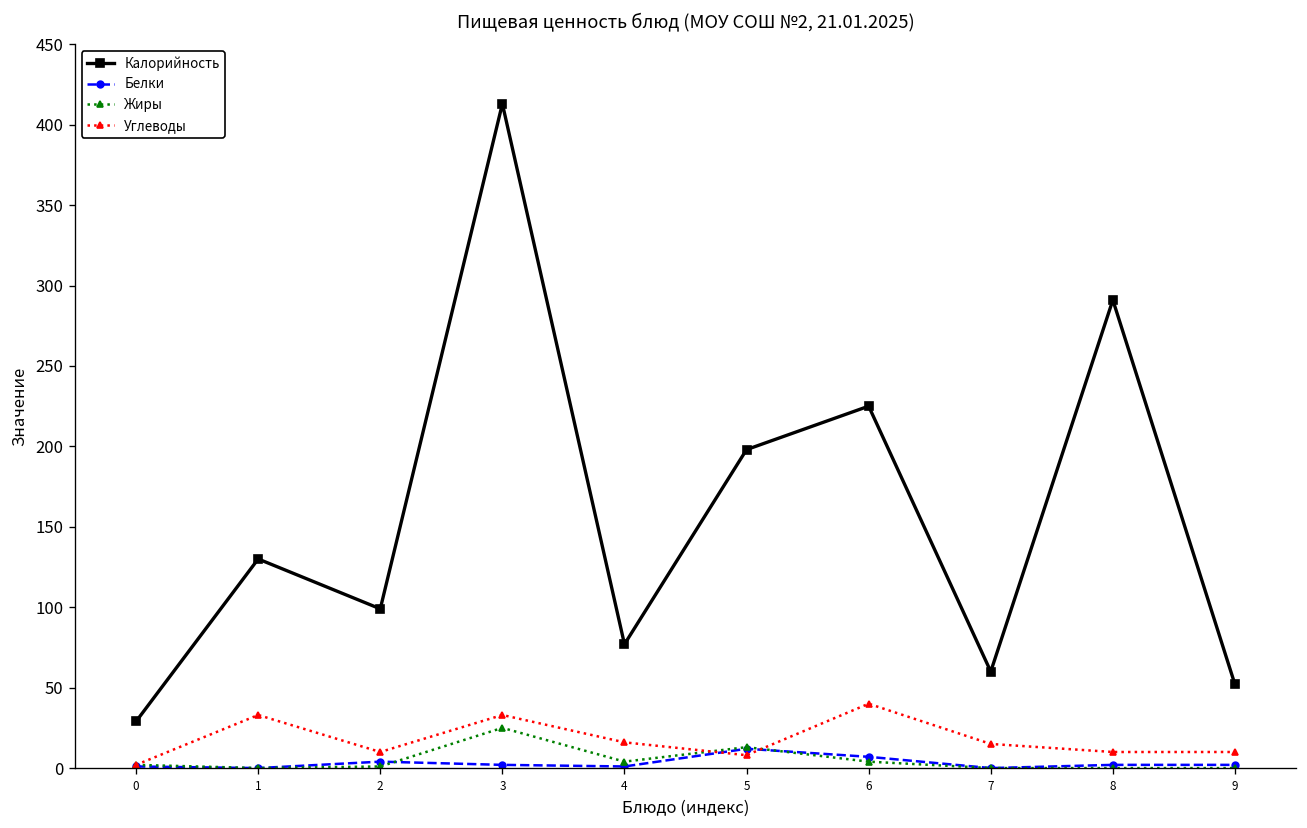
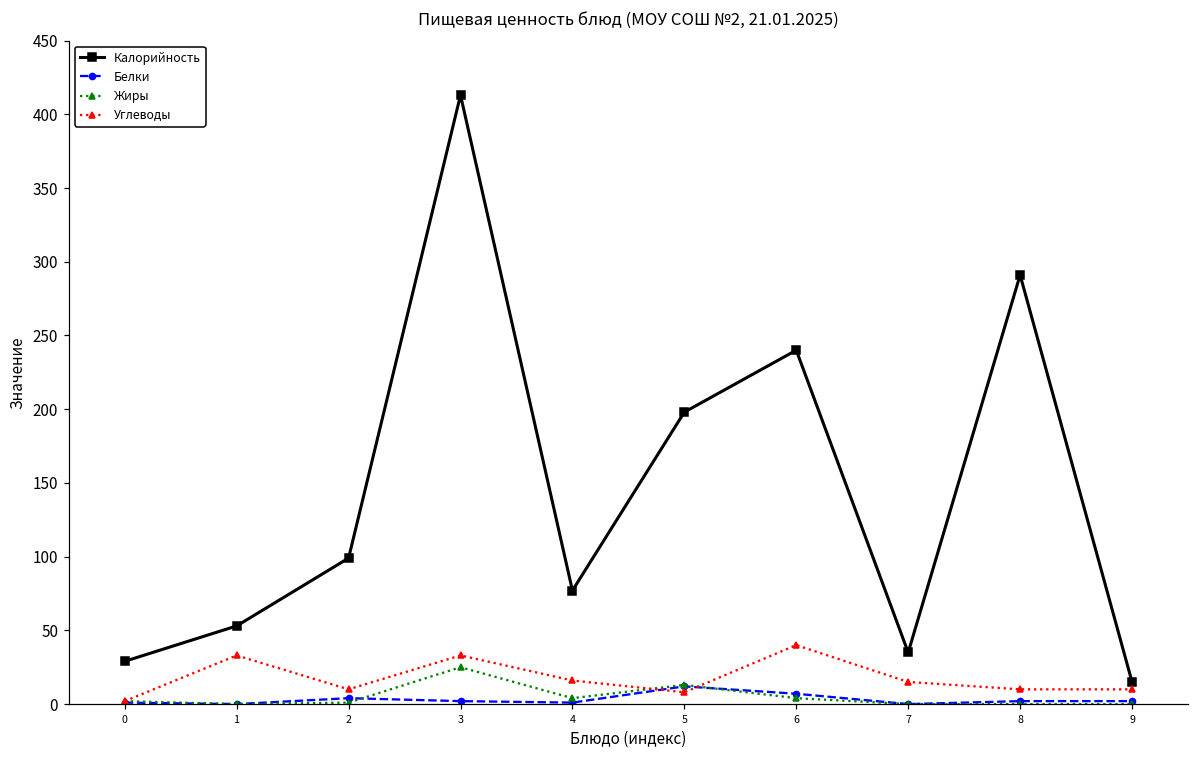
  {
    "Калорийность": {
      "0": 29,
-     "1": 130,
+     "1": 53,
      "2": 99,
      "3": 413,
      "4": 77,
      "5": 198,
-     "6": 225,
-     "7": 60,
+     "6": 240,
+     "7": 35,
      "8": 291,
-     "9": 52
+     "9": 15
    },
    "Белки": {
      "2": 4,
      "3": 2,
      "4": 1,
      "6": 7,
      "8": 2,
      "9": 2
    },
    "Жиры": {
      "2": 1,
      "3": 25,
      "4": 4,
      "6": 4,
      "8": 0,
      "9": 0
    },
    "Углеводы": {
      "1": 33,
      "2": 10,
      "3": 33,
      "4": 16,
      "5": 8,
      "6": 40,
      "7": 15,
      "8": 10,
      "9": 10
    }
  }
